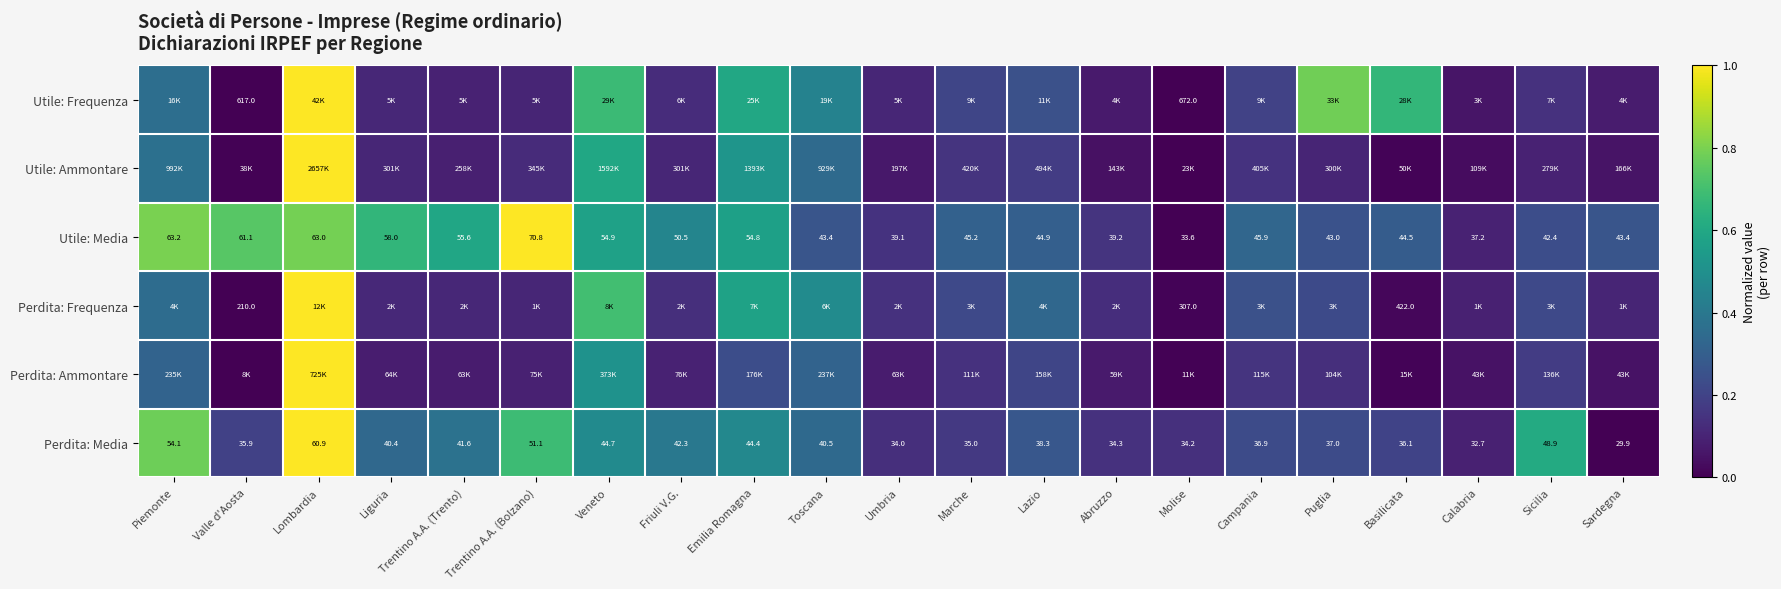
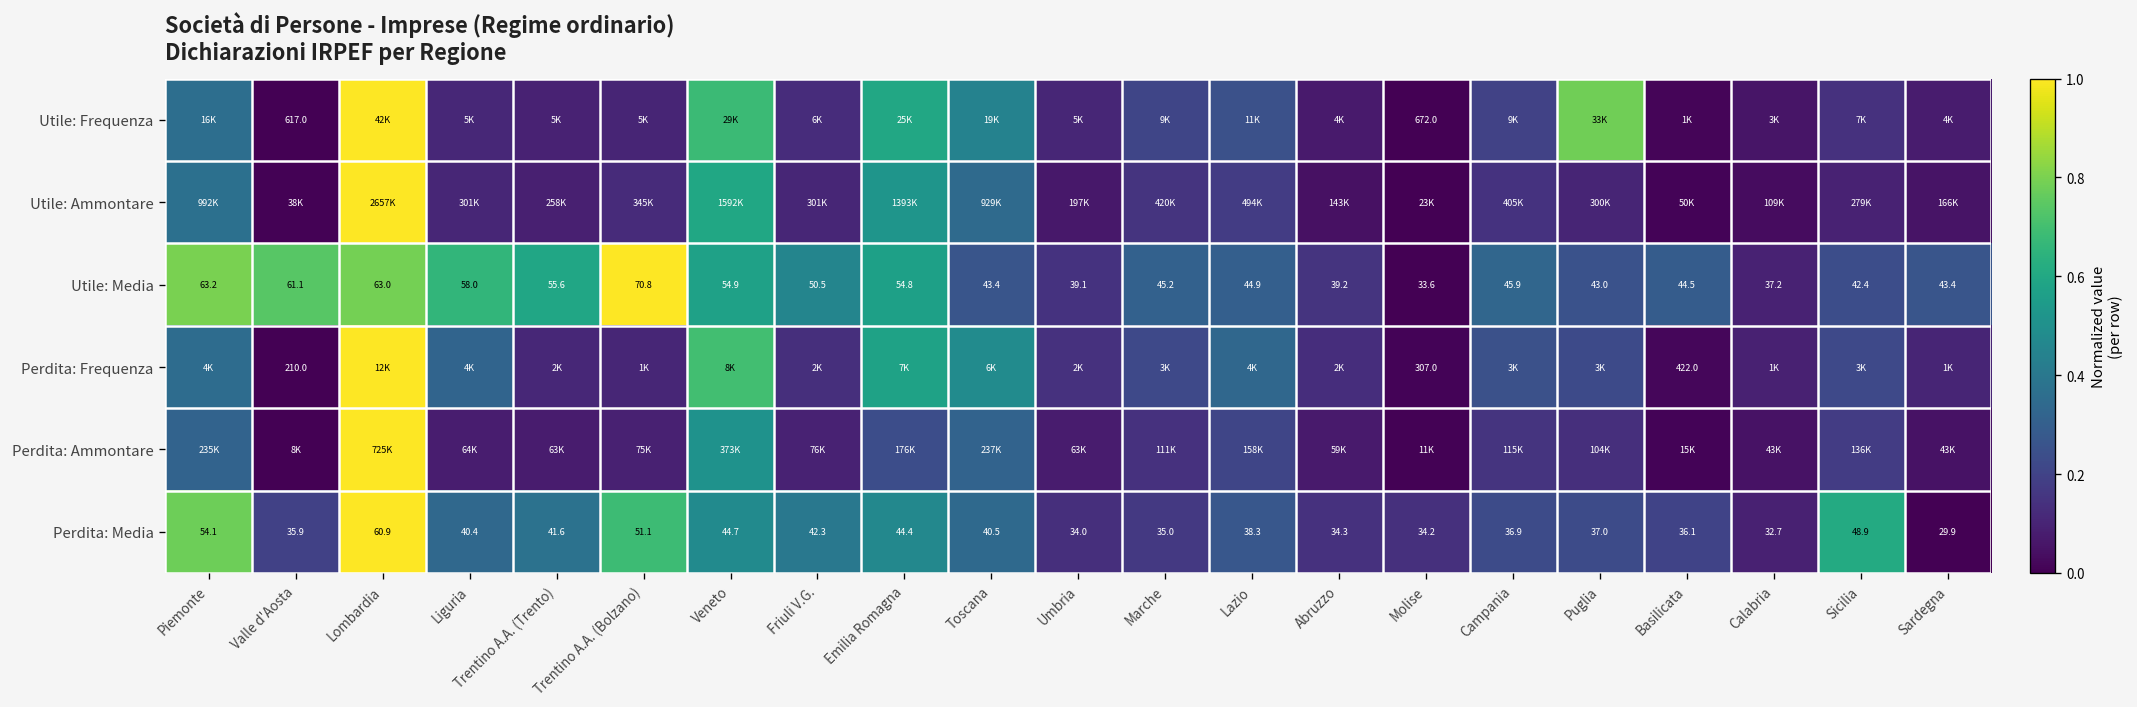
  {
    "Utile: Frequenza": {
      "Piemonte": "16K",
      "Valle d'Aosta": "617.0",
      "Lombardia": "42K",
      "Liguria": "5K",
      "Trentino A.A. (Trento)": "5K",
      "Trentino A.A. (Bolzano)": "5K",
      "Veneto": "29K",
      "Friuli V.G.": "6K",
      "Emilia Romagna": "25K",
      "Toscana": "19K",
      "Umbria": "5K",
      "Marche": "9K",
      "Lazio": "11K",
      "Abruzzo": "4K",
      "Molise": "672.0",
      "Campania": "9K",
      "Puglia": "33K",
-     "Basilicata": "28K",
+     "Basilicata": "1K",
      "Calabria": "3K",
      "Sicilia": "7K",
      "Sardegna": "4K"
    },
    "Utile: Ammontare": {
      "Piemonte": "992K",
      "Valle d'Aosta": "38K",
      "Lombardia": "2657K",
      "Liguria": "301K",
      "Trentino A.A. (Trento)": "258K",
      "Trentino A.A. (Bolzano)": "345K",
      "Veneto": "1592K",
      "Friuli V.G.": "301K",
      "Emilia Romagna": "1393K",
      "Toscana": "929K",
      "Umbria": "197K",
      "Marche": "420K",
      "Lazio": "494K",
      "Abruzzo": "143K",
      "Molise": "23K",
      "Campania": "405K",
      "Puglia": "300K",
      "Basilicata": "50K",
      "Calabria": "109K",
      "Sicilia": "279K",
      "Sardegna": "166K"
    },
    "Utile: Media": {
      "Piemonte": "63.2",
      "Valle d'Aosta": "61.1",
      "Lombardia": "63.0",
      "Liguria": "58.0",
      "Trentino A.A. (Trento)": "55.6",
      "Trentino A.A. (Bolzano)": "70.8",
      "Veneto": "54.9",
      "Friuli V.G.": "50.5",
      "Emilia Romagna": "54.8",
      "Toscana": "43.4",
      "Umbria": "39.1",
      "Marche": "45.2",
      "Lazio": "44.9",
      "Abruzzo": "39.2",
      "Molise": "33.6",
      "Campania": "45.9",
      "Puglia": "43.0",
      "Basilicata": "44.5",
      "Calabria": "37.2",
      "Sicilia": "42.4",
      "Sardegna": "43.4"
    },
    "Perdita: Frequenza": {
      "Piemonte": "4K",
      "Valle d'Aosta": "210.0",
      "Lombardia": "12K",
-     "Liguria": "2K",
+     "Liguria": "4K",
      "Trentino A.A. (Trento)": "2K",
      "Trentino A.A. (Bolzano)": "1K",
      "Veneto": "8K",
      "Friuli V.G.": "2K",
      "Emilia Romagna": "7K",
      "Toscana": "6K",
      "Umbria": "2K",
      "Marche": "3K",
      "Lazio": "4K",
      "Abruzzo": "2K",
      "Molise": "307.0",
      "Campania": "3K",
      "Puglia": "3K",
      "Basilicata": "422.0",
      "Calabria": "1K",
      "Sicilia": "3K",
      "Sardegna": "1K"
    },
    "Perdita: Ammontare": {
      "Piemonte": "235K",
      "Valle d'Aosta": "8K",
      "Lombardia": "725K",
      "Liguria": "64K",
      "Trentino A.A. (Trento)": "63K",
      "Trentino A.A. (Bolzano)": "75K",
      "Veneto": "373K",
      "Friuli V.G.": "76K",
      "Emilia Romagna": "176K",
      "Toscana": "237K",
      "Umbria": "63K",
      "Marche": "111K",
      "Lazio": "158K",
      "Abruzzo": "59K",
      "Molise": "11K",
      "Campania": "115K",
      "Puglia": "104K",
      "Basilicata": "15K",
      "Calabria": "43K",
      "Sicilia": "136K",
      "Sardegna": "43K"
    },
    "Perdita: Media": {
      "Piemonte": "54.1",
      "Valle d'Aosta": "35.9",
      "Lombardia": "60.9",
      "Liguria": "40.4",
      "Trentino A.A. (Trento)": "41.6",
      "Trentino A.A. (Bolzano)": "51.1",
      "Veneto": "44.7",
      "Friuli V.G.": "42.3",
      "Emilia Romagna": "44.4",
      "Toscana": "40.5",
      "Umbria": "34.0",
      "Marche": "35.0",
      "Lazio": "38.3",
      "Abruzzo": "34.3",
      "Molise": "34.2",
      "Campania": "36.9",
      "Puglia": "37.0",
      "Basilicata": "36.1",
      "Calabria": "32.7",
      "Sicilia": "48.9",
      "Sardegna": "29.9"
    }
  }
